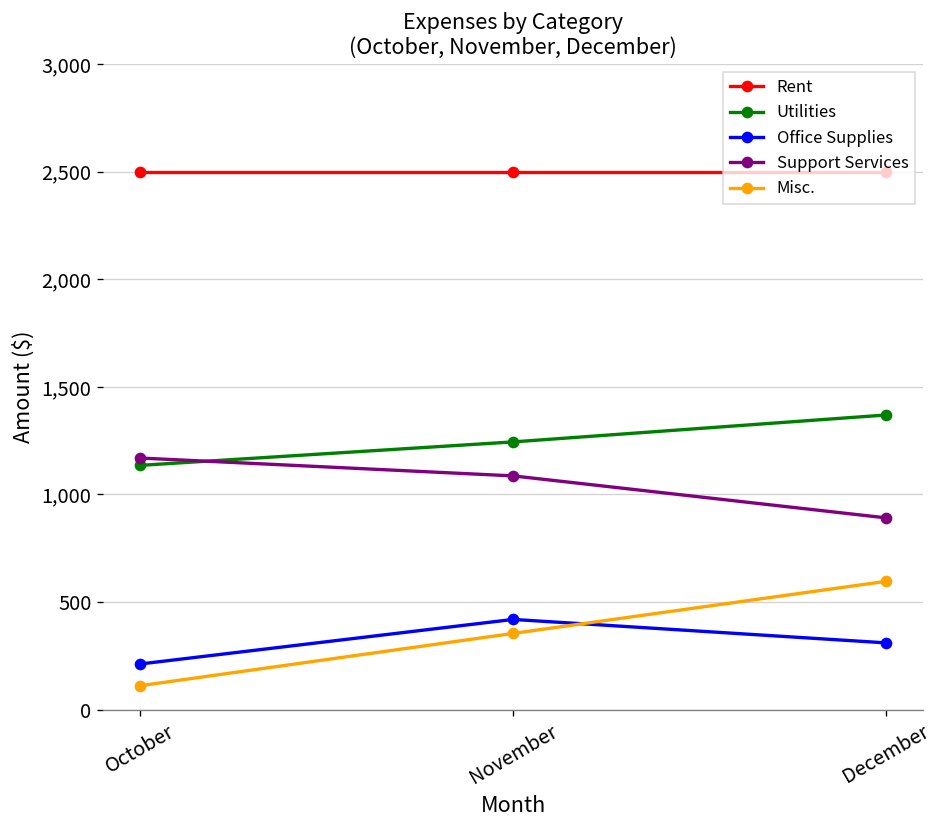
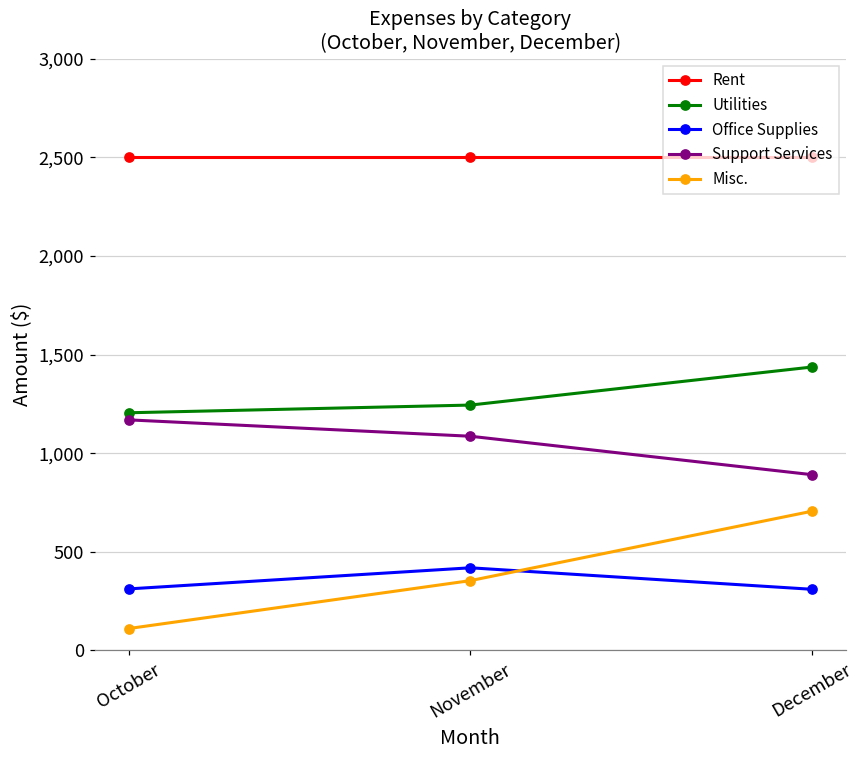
  {
    "Rent": {
      "October": "2,500",
      "November": "2,500"
    },
    "Utilities": {
-     "October": "1,140",
+     "October": "1,210",
      "November": "1,240",
-     "December": "1,370"
+     "December": "1,440"
    },
    "Office Supplies": {
-     "October": "210",
+     "October": "310",
      "November": "420",
      "December": "310"
    },
    "Support Services": {
      "October": "1,170",
      "November": "1,090",
      "December": "890"
    },
    "Misc.": {
      "October": "110",
      "November": "350",
-     "December": "600"
+     "December": "710"
    }
  }
